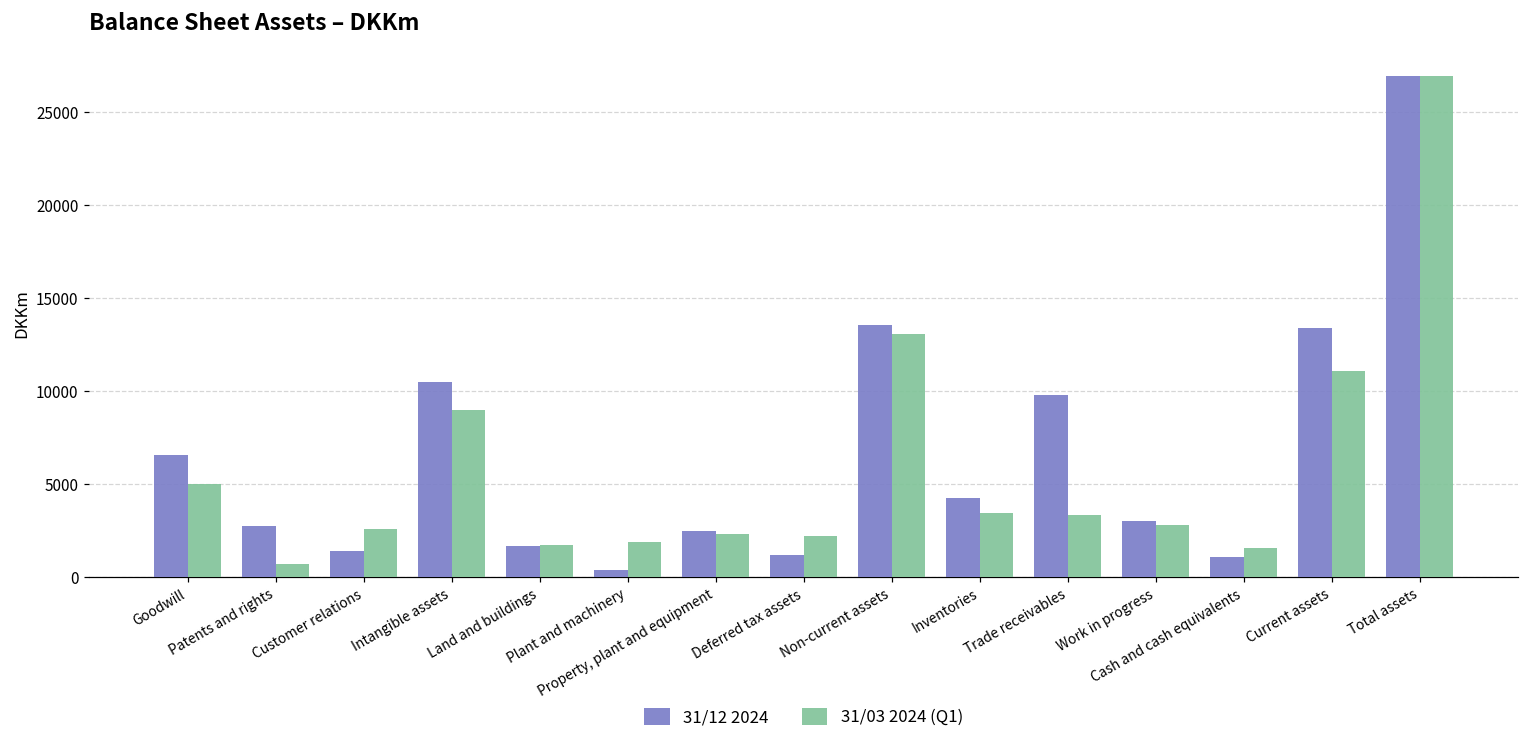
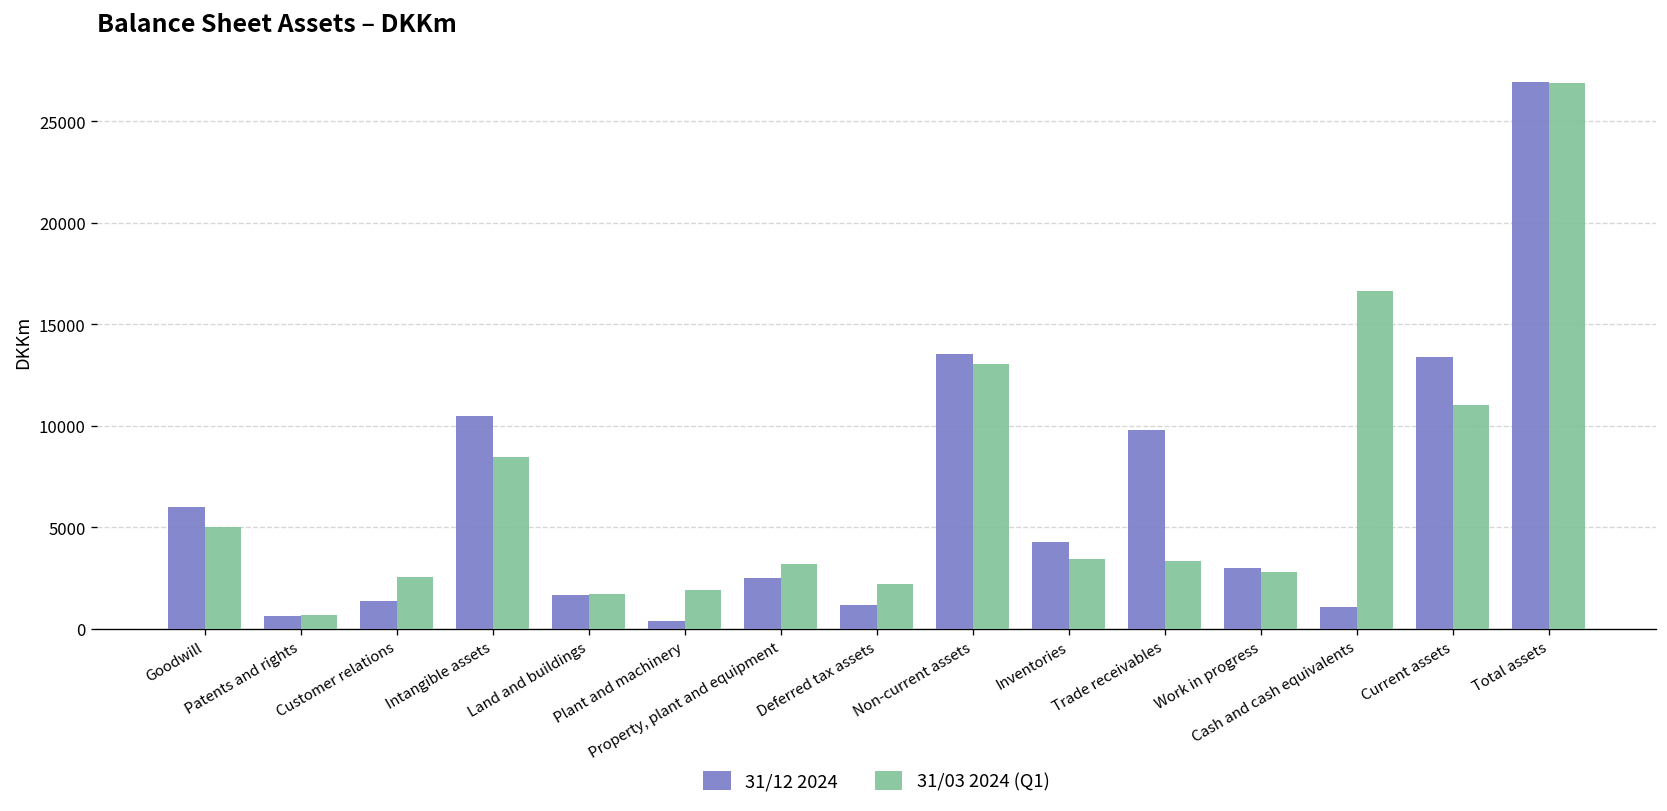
  {
    "31/12 2024": {
-     "Goodwill": 6600,
-     "Patents and rights": 2700,
+     "Goodwill": 6000,
+     "Patents and rights": 600,
      "Customer relations": 1400,
      "Intangible assets": 10500,
      "Land and buildings": 1700,
      "Plant and machinery": 400,
      "Property, plant and equipment": 2500,
      "Deferred tax assets": 1200,
      "Non-current assets": 13500,
      "Inventories": 4200,
      "Trade receivables": 9800,
      "Work in progress": 3000,
      "Cash and cash equivalents": 1100,
      "Current assets": 13400,
      "Total assets": 26900
    },
    "31/03 2024 (Q1)": {
      "Goodwill": 5000,
      "Patents and rights": 700,
      "Customer relations": 2600,
-     "Intangible assets": 9000,
+     "Intangible assets": 8500,
      "Land and buildings": 1700,
      "Plant and machinery": 1900,
-     "Property, plant and equipment": 2300,
+     "Property, plant and equipment": 3200,
      "Deferred tax assets": 2200,
      "Non-current assets": 13100,
      "Inventories": 3400,
      "Trade receivables": 3300,
      "Work in progress": 2800,
-     "Cash and cash equivalents": 1600,
+     "Cash and cash equivalents": 16600,
      "Current assets": 11000,
      "Total assets": 26900
    }
  }
